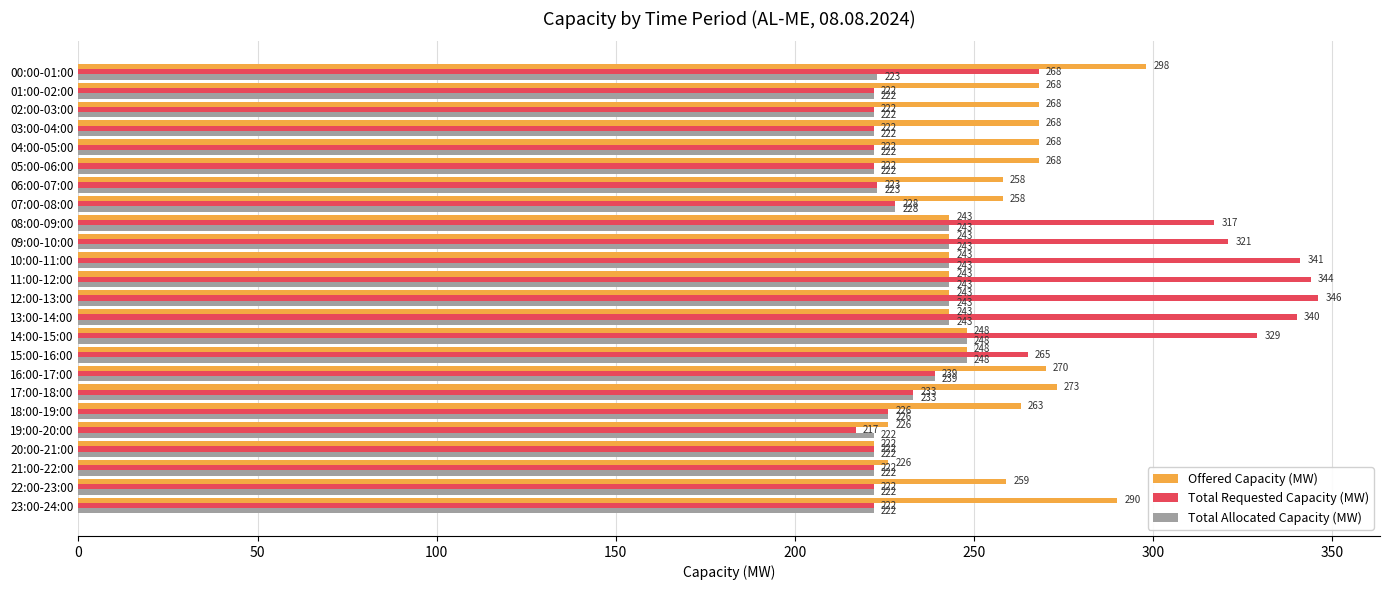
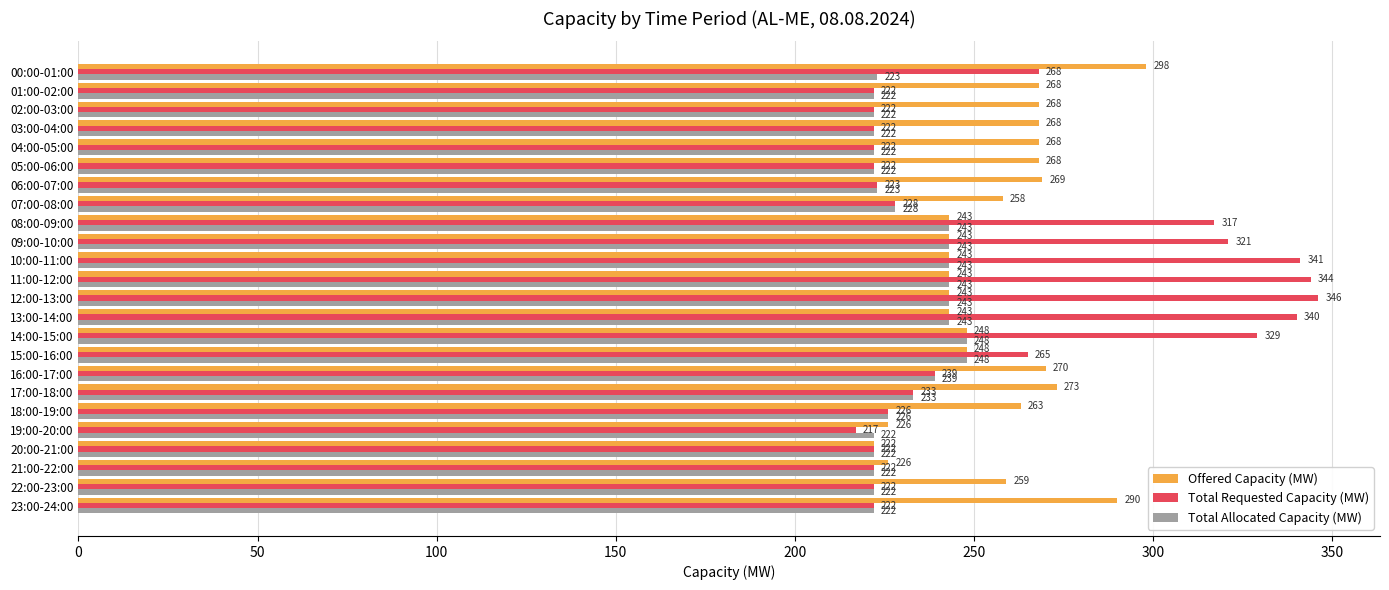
  {
    "Offered Capacity (MW)": {
      "00:00-01:00": 298,
      "01:00-02:00": 268,
      "02:00-03:00": 268,
      "03:00-04:00": 268,
      "04:00-05:00": 268,
      "05:00-06:00": 268,
-     "06:00-07:00": 258,
+     "06:00-07:00": 269,
      "07:00-08:00": 258,
      "08:00-09:00": 243,
      "14:00-15:00": 248,
      "16:00-17:00": 270,
      "17:00-18:00": 273,
      "18:00-19:00": 263,
      "21:00-22:00": 226,
      "22:00-23:00": 259,
      "23:00-24:00": 290
    },
    "Total Requested Capacity (MW)": {
      "00:00-01:00": 268,
      "08:00-09:00": 317,
      "09:00-10:00": 321,
      "10:00-11:00": 341,
      "11:00-12:00": 344,
      "12:00-13:00": 346,
      "13:00-14:00": 340,
      "14:00-15:00": 329,
      "15:00-16:00": 265,
      "19:00-20:00": 217
    },
    "Total Allocated Capacity (MW)": {
      "00:00-01:00": 223,
      "13:00-14:00": 243,
      "15:00-16:00": 248
    }
  }
